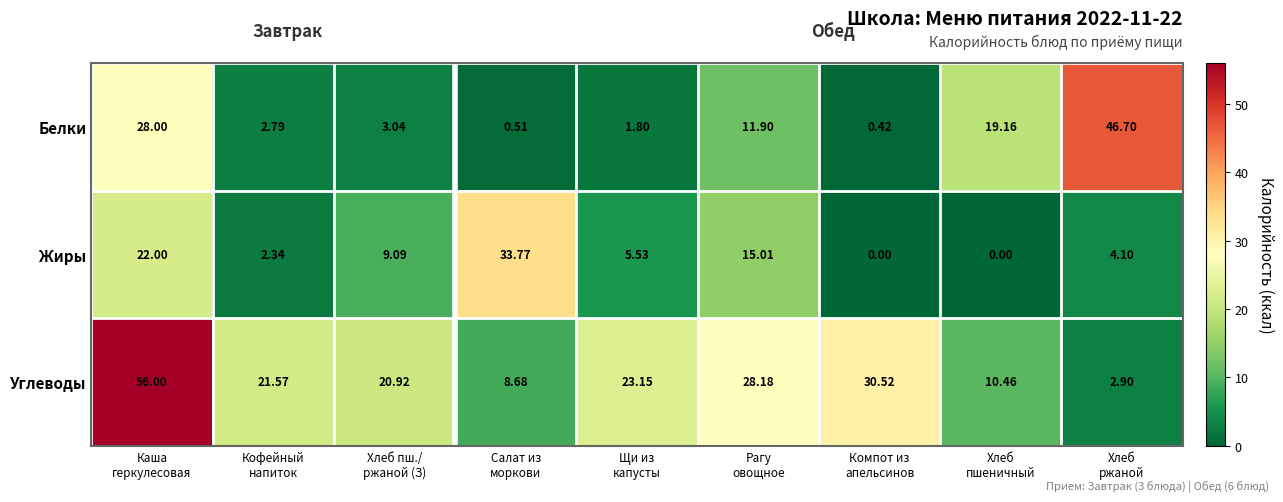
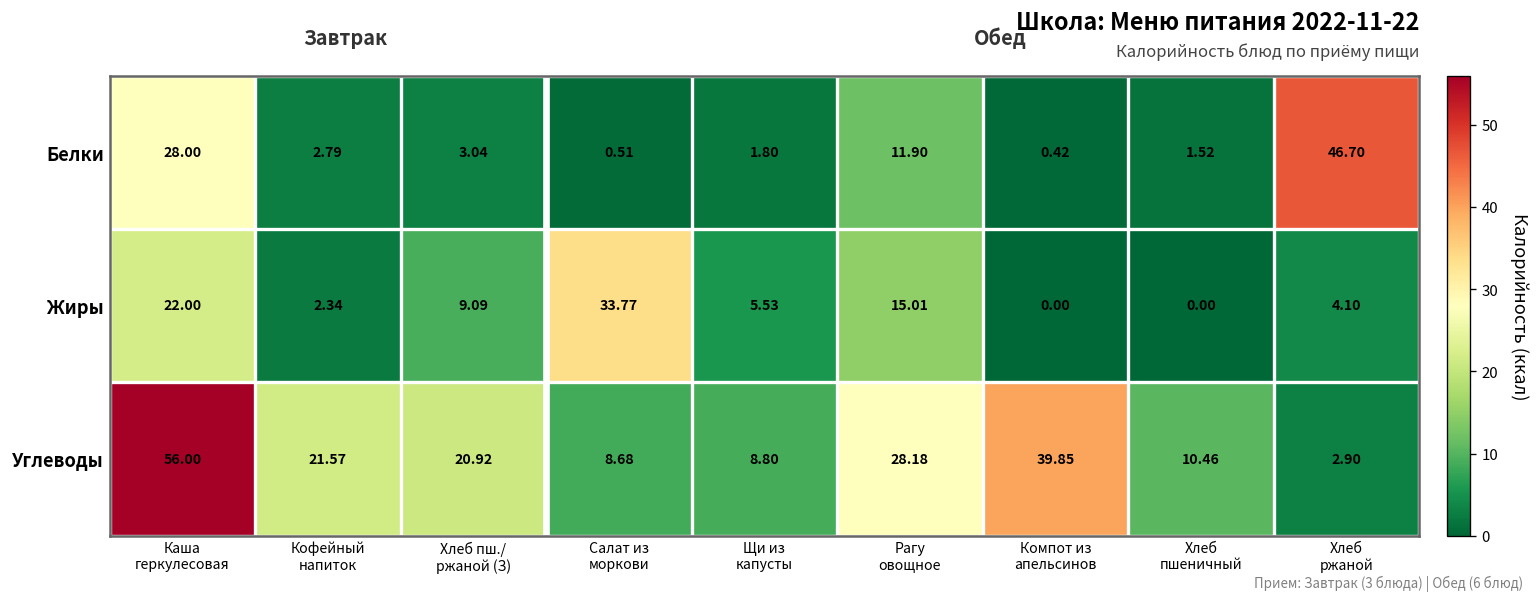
  {
    "Белки": {
      "Каша геркулесовая": 28.00,
      "Кофейный напиток": 2.79,
      "Хлеб пш./ ржаной (З)": 3.04,
      "Салат из моркови": 0.51,
      "Щи из капусты": 1.80,
      "Рагу овощное": 11.90,
      "Компот из апельсинов": 0.42,
-     "Хлеб пшеничный": 19.16,
+     "Хлеб пшеничный": 1.52,
      "Хлеб ржаной": 46.70
    },
    "Жиры": {
      "Каша геркулесовая": 22.00,
      "Кофейный напиток": 2.34,
      "Хлеб пш./ ржаной (З)": 9.09,
      "Салат из моркови": 33.77,
      "Щи из капусты": 5.53,
      "Рагу овощное": 15.01,
      "Компот из апельсинов": 0.00,
      "Хлеб пшеничный": 0.00,
      "Хлеб ржаной": 4.10
    },
    "Углеводы": {
      "Каша геркулесовая": 56.00,
      "Кофейный напиток": 21.57,
      "Хлеб пш./ ржаной (З)": 20.92,
      "Салат из моркови": 8.68,
-     "Щи из капусты": 23.15,
+     "Щи из капусты": 8.80,
      "Рагу овощное": 28.18,
-     "Компот из апельсинов": 30.52,
+     "Компот из апельсинов": 39.85,
      "Хлеб пшеничный": 10.46,
      "Хлеб ржаной": 2.90
    }
  }
